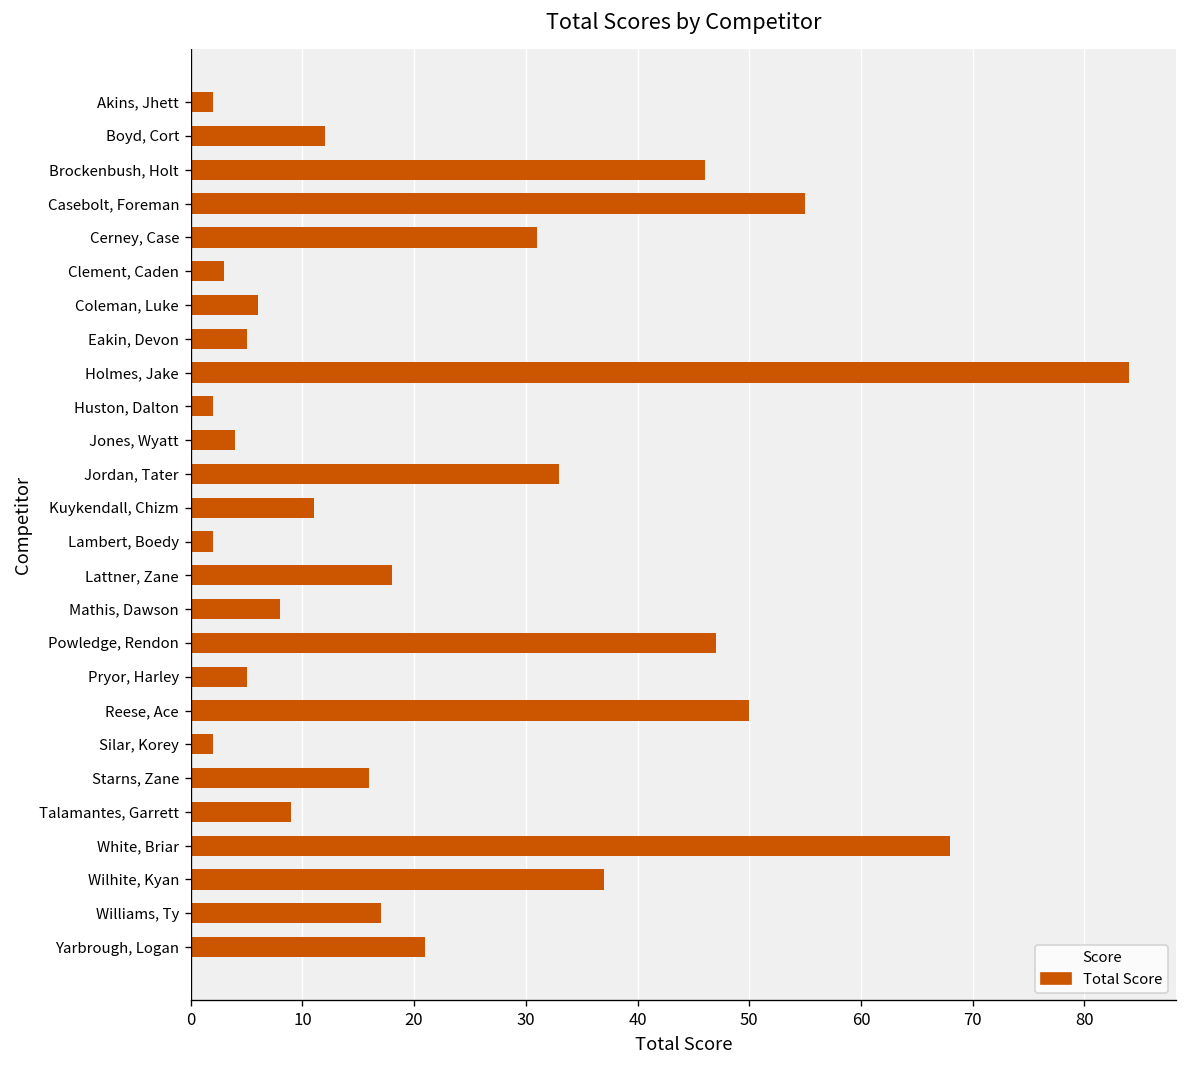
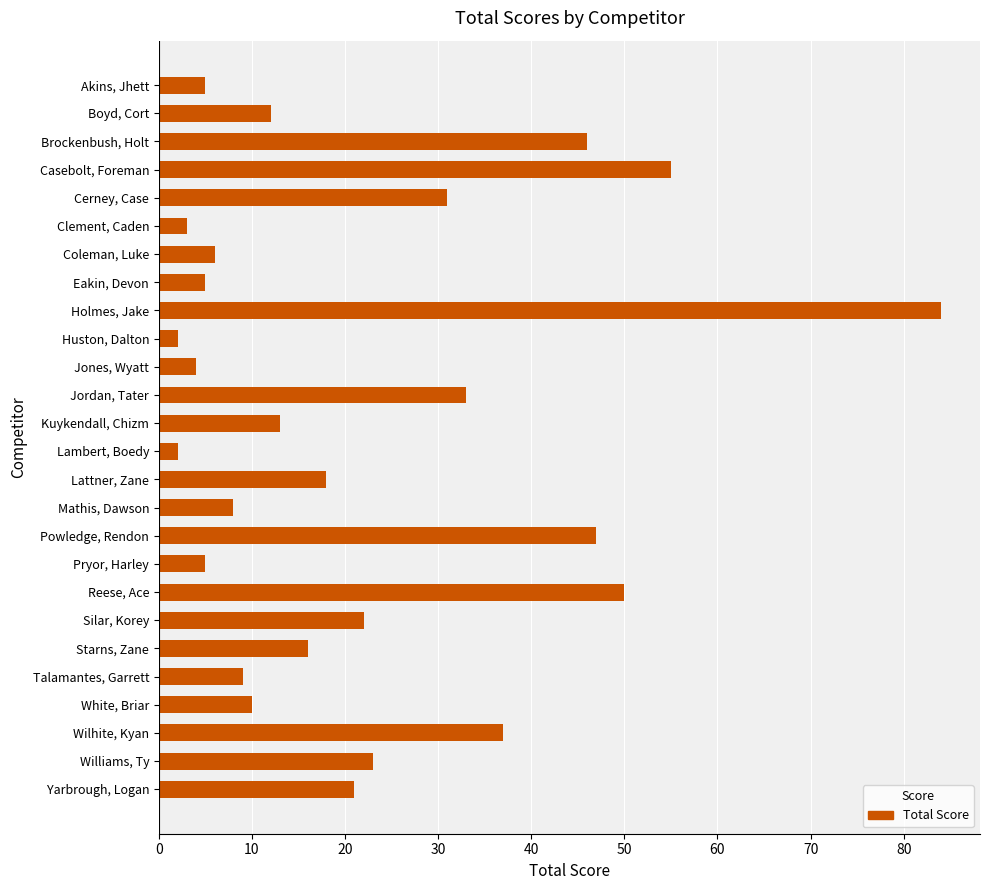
  {
-   "Akins, Jhett": 2,
+   "Akins, Jhett": 5,
    "Boyd, Cort": 12,
    "Brockenbush, Holt": 46,
    "Casebolt, Foreman": 55,
    "Cerney, Case": 31,
    "Clement, Caden": 3,
    "Coleman, Luke": 6,
    "Eakin, Devon": 5,
    "Holmes, Jake": 84,
    "Huston, Dalton": 2,
    "Jones, Wyatt": 4,
    "Jordan, Tater": 33,
-   "Kuykendall, Chizm": 11,
+   "Kuykendall, Chizm": 13,
    "Lambert, Boedy": 2,
    "Lattner, Zane": 18,
    "Mathis, Dawson": 8,
    "Powledge, Rendon": 47,
    "Pryor, Harley": 5,
    "Reese, Ace": 50,
-   "Silar, Korey": 2,
+   "Silar, Korey": 22,
    "Starns, Zane": 16,
    "Talamantes, Garrett": 9,
-   "White, Briar": 68,
+   "White, Briar": 10,
    "Wilhite, Kyan": 37,
-   "Williams, Ty": 17,
+   "Williams, Ty": 23,
    "Yarbrough, Logan": 21
  }
